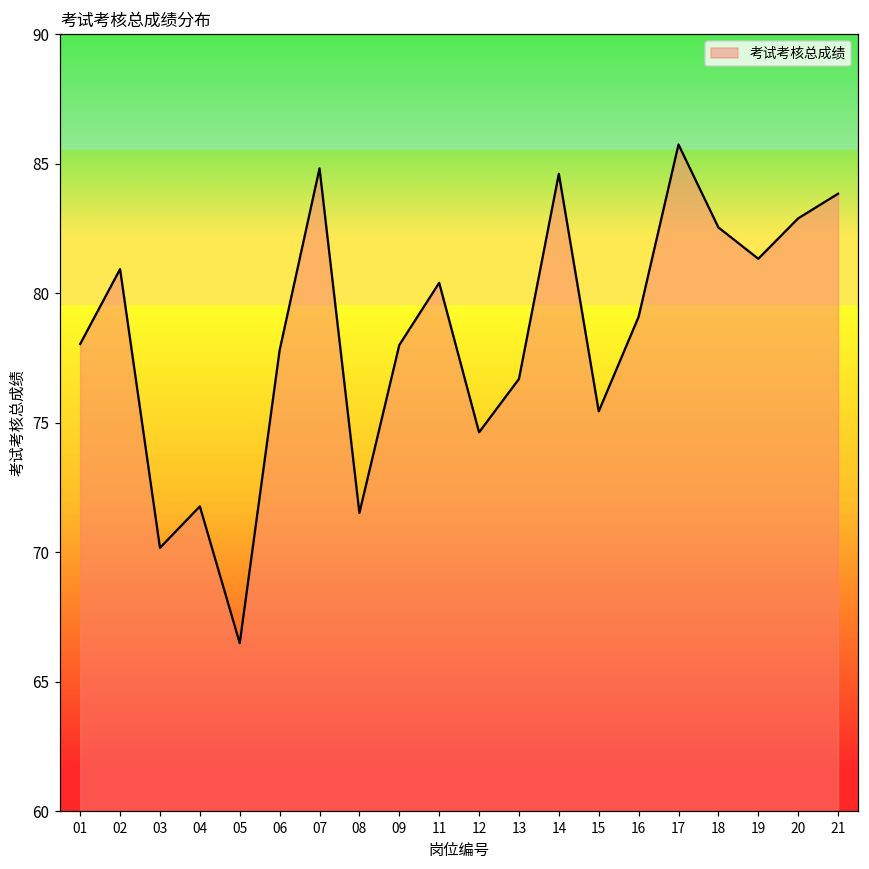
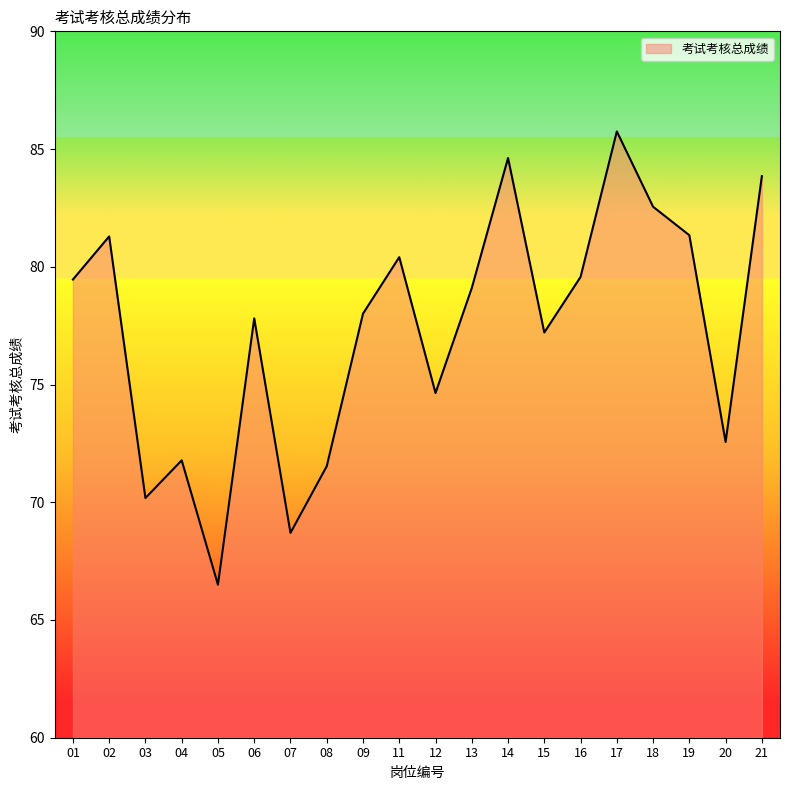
  {
-   "01": 78.1,
-   "02": 80.9,
+   "01": 79.5,
+   "02": 81.3,
    "03": 70.2,
    "04": 71.8,
    "05": 66.5,
    "06": 77.8,
-   "07": 84.8,
+   "07": 68.7,
    "08": 71.5,
    "09": 78.0,
    "11": 80.4,
    "12": 74.6,
-   "13": 76.7,
+   "13": 79.1,
    "14": 84.6,
-   "15": 75.5,
-   "16": 79.1,
+   "15": 77.2,
+   "16": 79.6,
    "17": 85.8,
    "18": 82.6,
    "19": 81.3,
-   "20": 82.9,
+   "20": 72.6,
    "21": 83.9
  }
